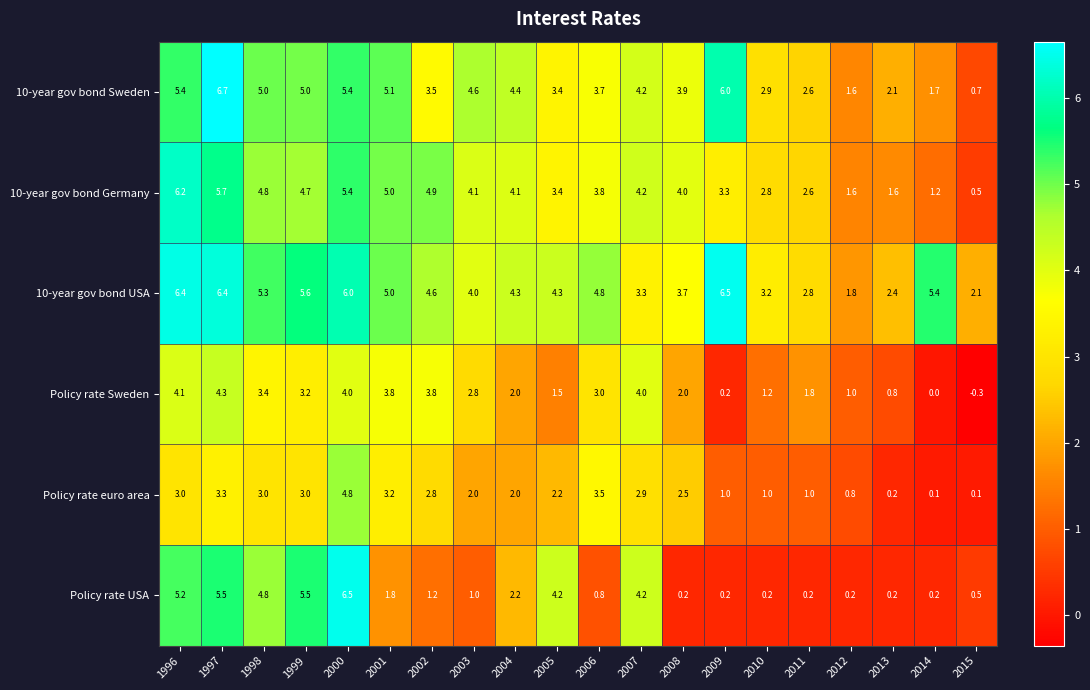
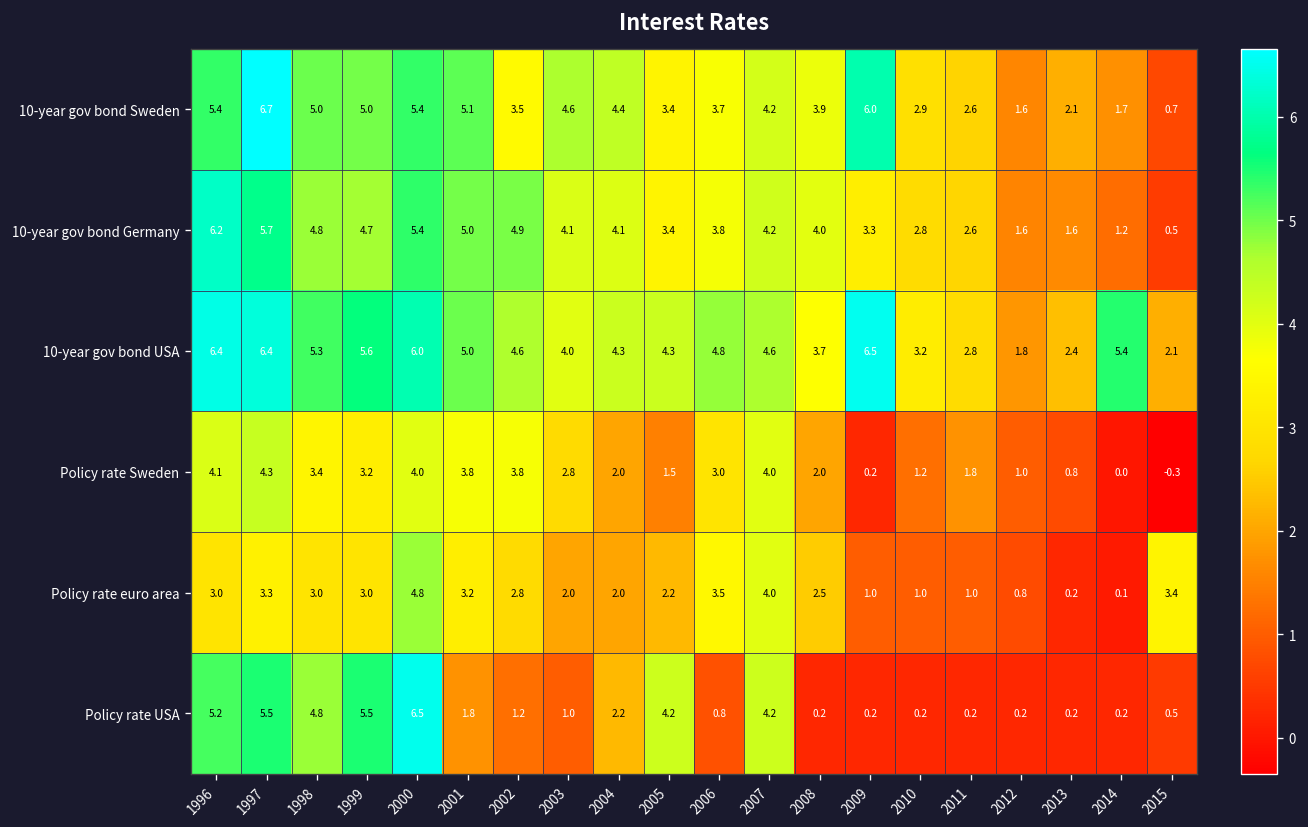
  {
    "10-year gov bond Sweden": {
      "1996": 5.4,
      "1997": 6.7,
      "1998": 5.0,
      "1999": 5.0,
      "2000": 5.4,
      "2001": 5.1,
      "2002": 3.5,
      "2003": 4.6,
      "2004": 4.4,
      "2005": 3.4,
      "2006": 3.7,
      "2007": 4.2,
      "2008": 3.9,
      "2009": 6.0,
      "2010": 2.9,
      "2011": 2.6,
      "2012": 1.6,
      "2013": 2.1,
      "2014": 1.7,
      "2015": 0.7
    },
    "10-year gov bond Germany": {
      "1996": 6.2,
      "1997": 5.7,
      "1998": 4.8,
      "1999": 4.7,
      "2000": 5.4,
      "2001": 5.0,
      "2002": 4.9,
      "2003": 4.1,
      "2004": 4.1,
      "2005": 3.4,
      "2006": 3.8,
      "2007": 4.2,
      "2008": 4.0,
      "2009": 3.3,
      "2010": 2.8,
      "2011": 2.6,
      "2012": 1.6,
      "2013": 1.6,
      "2014": 1.2,
      "2015": 0.5
    },
    "10-year gov bond USA": {
      "1996": 6.4,
      "1997": 6.4,
      "1998": 5.3,
      "1999": 5.6,
      "2000": 6.0,
      "2001": 5.0,
      "2002": 4.6,
      "2003": 4.0,
      "2004": 4.3,
      "2005": 4.3,
      "2006": 4.8,
-     "2007": 3.3,
+     "2007": 4.6,
      "2008": 3.7,
      "2009": 6.5,
      "2010": 3.2,
      "2011": 2.8,
      "2012": 1.8,
      "2013": 2.4,
      "2014": 5.4,
      "2015": 2.1
    },
    "Policy rate Sweden": {
      "1996": 4.1,
      "1997": 4.3,
      "1998": 3.4,
      "1999": 3.2,
      "2000": 4.0,
      "2001": 3.8,
      "2002": 3.8,
      "2003": 2.8,
      "2004": 2.0,
      "2005": 1.5,
      "2006": 3.0,
      "2007": 4.0,
      "2008": 2.0,
      "2009": 0.2,
      "2010": 1.2,
      "2011": 1.8,
      "2012": 1.0,
      "2013": 0.8,
      "2014": 0.0,
      "2015": -0.3
    },
    "Policy rate euro area": {
      "1996": 3.0,
      "1997": 3.3,
      "1998": 3.0,
      "1999": 3.0,
      "2000": 4.8,
      "2001": 3.2,
      "2002": 2.8,
      "2003": 2.0,
      "2004": 2.0,
      "2005": 2.2,
      "2006": 3.5,
-     "2007": 2.9,
+     "2007": 4.0,
      "2008": 2.5,
      "2009": 1.0,
      "2010": 1.0,
      "2011": 1.0,
      "2012": 0.8,
      "2013": 0.2,
      "2014": 0.1,
-     "2015": 0.1
+     "2015": 3.4
    },
    "Policy rate USA": {
      "1996": 5.2,
      "1997": 5.5,
      "1998": 4.8,
      "1999": 5.5,
      "2000": 6.5,
      "2001": 1.8,
      "2002": 1.2,
      "2003": 1.0,
      "2004": 2.2,
      "2005": 4.2,
      "2006": 0.8,
      "2007": 4.2,
      "2008": 0.2,
      "2009": 0.2,
      "2010": 0.2,
      "2011": 0.2,
      "2012": 0.2,
      "2013": 0.2,
      "2014": 0.2,
      "2015": 0.5
    }
  }
